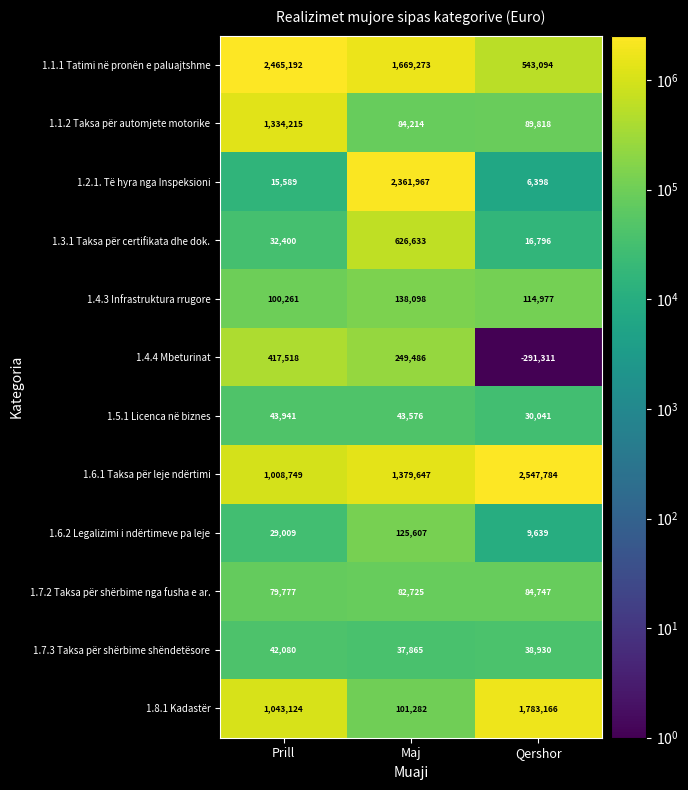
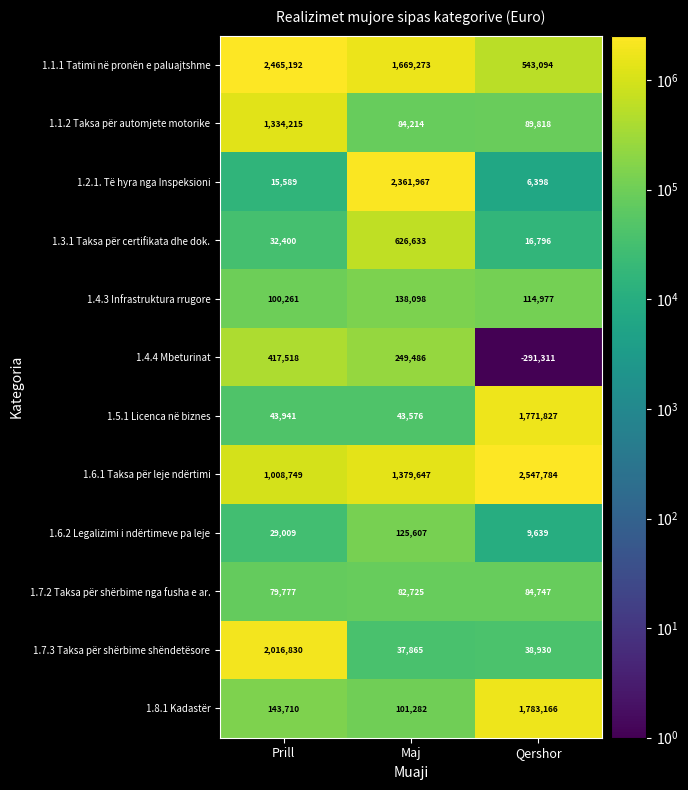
  {
    "1.1.1 Tatimi në pronën e paluajtshme": {
      "Prill": "2,465,192",
      "Maj": "1,669,273",
      "Qershor": "543,094"
    },
    "1.1.2 Taksa për automjete motorike": {
      "Prill": "1,334,215",
      "Maj": "84,214",
      "Qershor": "89,818"
    },
    "1.2.1. Të hyra nga Inspeksioni": {
      "Prill": "15,589",
      "Maj": "2,361,967",
      "Qershor": "6,398"
    },
    "1.3.1 Taksa për certifikata dhe dok.": {
      "Prill": "32,400",
      "Maj": "626,633",
      "Qershor": "16,796"
    },
    "1.4.3 Infrastruktura rrugore": {
      "Prill": "100,261",
      "Maj": "138,098",
      "Qershor": "114,977"
    },
    "1.4.4 Mbeturinat": {
      "Prill": "417,518",
      "Maj": "249,486",
      "Qershor": "-291,311"
    },
    "1.5.1 Licenca në biznes": {
      "Prill": "43,941",
      "Maj": "43,576",
-     "Qershor": "30,041"
+     "Qershor": "1,771,827"
    },
    "1.6.1 Taksa për leje ndërtimi": {
      "Prill": "1,008,749",
      "Maj": "1,379,647",
      "Qershor": "2,547,784"
    },
    "1.6.2 Legalizimi i ndërtimeve pa leje": {
      "Prill": "29,009",
      "Maj": "125,607",
      "Qershor": "9,639"
    },
    "1.7.2 Taksa për shërbime nga fusha e ar.": {
      "Prill": "79,777",
      "Maj": "82,725",
      "Qershor": "84,747"
    },
    "1.7.3 Taksa për shërbime shëndetësore": {
-     "Prill": "42,080",
+     "Prill": "2,016,830",
      "Maj": "37,865",
      "Qershor": "38,930"
    },
    "1.8.1 Kadastër": {
-     "Prill": "1,043,124",
+     "Prill": "143,710",
      "Maj": "101,282",
      "Qershor": "1,783,166"
    }
  }
